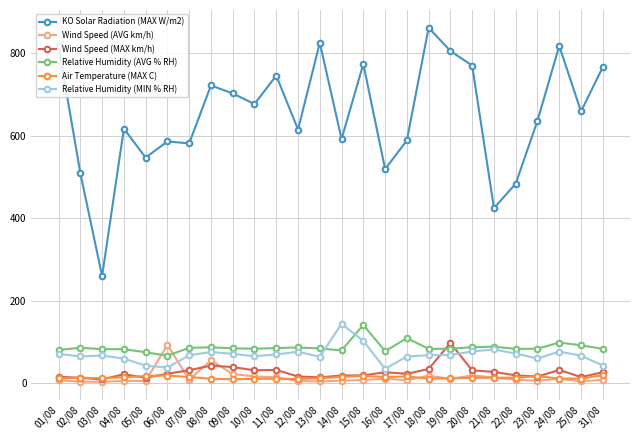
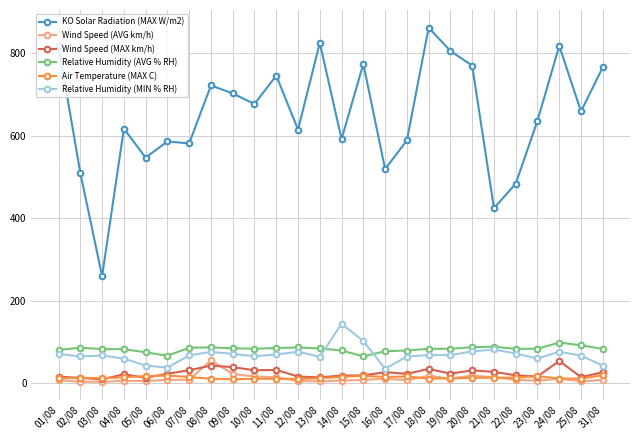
  {
    "KO Solar Radiation (MAX W/m2)": {
      "02/08": 510,
      "03/08": 260,
      "04/08": 620,
      "05/08": 550,
      "06/08": 590,
      "07/08": 580,
      "08/08": 720,
      "09/08": 700,
      "10/08": 680,
      "11/08": 750,
      "12/08": 620,
      "13/08": 830,
      "14/08": 590,
      "15/08": 770,
      "16/08": 520,
      "17/08": 590,
      "18/08": 860,
      "19/08": 810,
      "20/08": 770,
      "21/08": 420,
      "22/08": 480,
      "23/08": 640,
      "24/08": 820,
      "25/08": 660,
      "31/08": 770
    },
    "Wind Speed (AVG km/h)": {
      "02/08": 0,
      "04/08": 10,
      "05/08": 10,
-     "06/08": 90,
+     "06/08": 10,
      "07/08": 10,
      "08/08": 60,
      "09/08": 20,
      "13/08": 0,
      "14/08": 10,
      "15/08": 10,
      "17/08": 10,
      "18/08": 20,
      "23/08": 10,
      "25/08": 0,
      "31/08": 10
    },
    "Wind Speed (MAX km/h)": {
      "04/08": 20,
      "07/08": 30,
      "08/08": 40,
      "09/08": 40,
      "10/08": 30,
      "11/08": 30,
      "16/08": 30,
      "17/08": 20,
      "18/08": 30,
-     "19/08": 100,
+     "19/08": 20,
      "20/08": 30,
      "21/08": 30,
-     "24/08": 30,
+     "24/08": 50,
      "31/08": 30
    },
    "Relative Humidity (AVG % RH)": {
      "01/08": 80,
      "02/08": 90,
      "03/08": 80,
      "04/08": 80,
      "05/08": 80,
      "06/08": 70,
      "07/08": 90,
      "08/08": 90,
      "09/08": 80,
      "10/08": 80,
      "11/08": 90,
      "12/08": 90,
      "13/08": 80,
      "14/08": 80,
-     "15/08": 140,
+     "15/08": 60,
      "16/08": 80,
-     "17/08": 110,
+     "17/08": 80,
      "18/08": 80,
      "19/08": 80,
      "20/08": 90,
      "21/08": 90,
      "22/08": 80,
      "23/08": 80,
      "24/08": 100,
      "25/08": 90,
      "31/08": 80
    },
    "Air Temperature (MAX C)": {
      "04/08": 10,
      "07/08": 20,
      "08/08": 10,
      "09/08": 10,
      "17/08": 20,
      "18/08": 10,
      "31/08": 20
    },
    "Relative Humidity (MIN % RH)": {
      "01/08": 70,
      "02/08": 60,
      "03/08": 70,
      "04/08": 60,
      "05/08": 40,
      "06/08": 40,
      "07/08": 70,
      "08/08": 80,
      "09/08": 70,
      "10/08": 70,
      "11/08": 70,
      "12/08": 80,
      "13/08": 60,
      "14/08": 140,
      "15/08": 100,
      "16/08": 40,
      "17/08": 60,
      "18/08": 70,
      "19/08": 70,
      "20/08": 80,
      "21/08": 80,
      "22/08": 70,
      "23/08": 60,
      "24/08": 80,
      "25/08": 70,
      "31/08": 40
    }
  }
